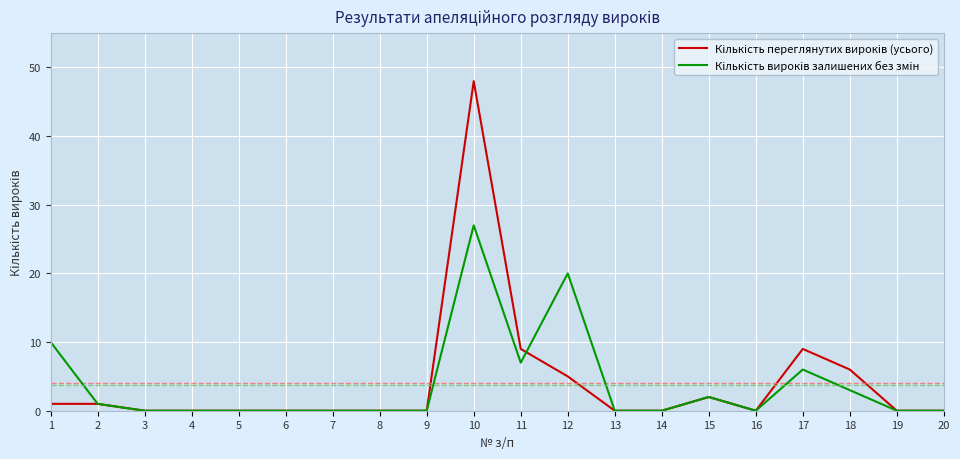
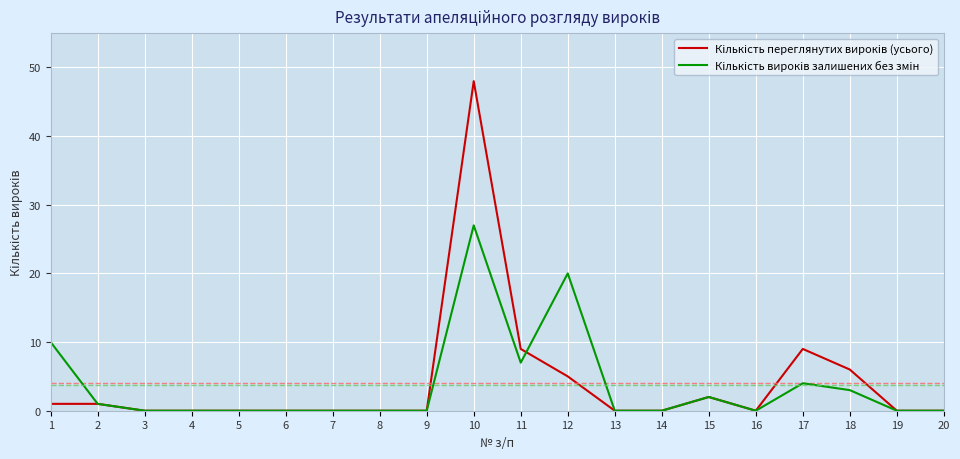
  {
    "Кількість переглянутих вироків (усього)": {
      "1": 1,
      "10": 48,
      "11": 9,
      "12": 5,
      "17": 9,
      "18": 6
    },
    "Кількість вироків залишених без змін": {
      "1": 10,
      "10": 27,
      "11": 7,
      "12": 20,
-     "17": 6,
+     "17": 4,
      "18": 3
    }
  }
